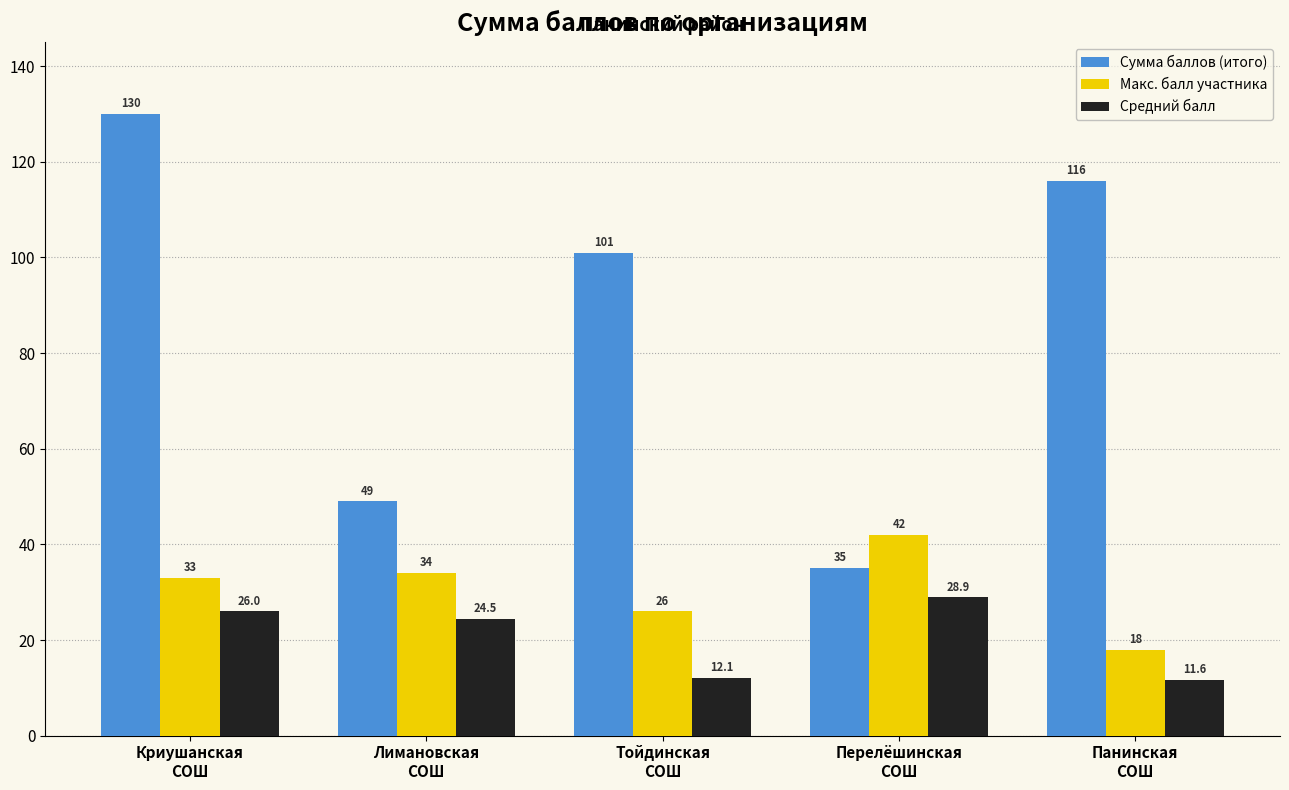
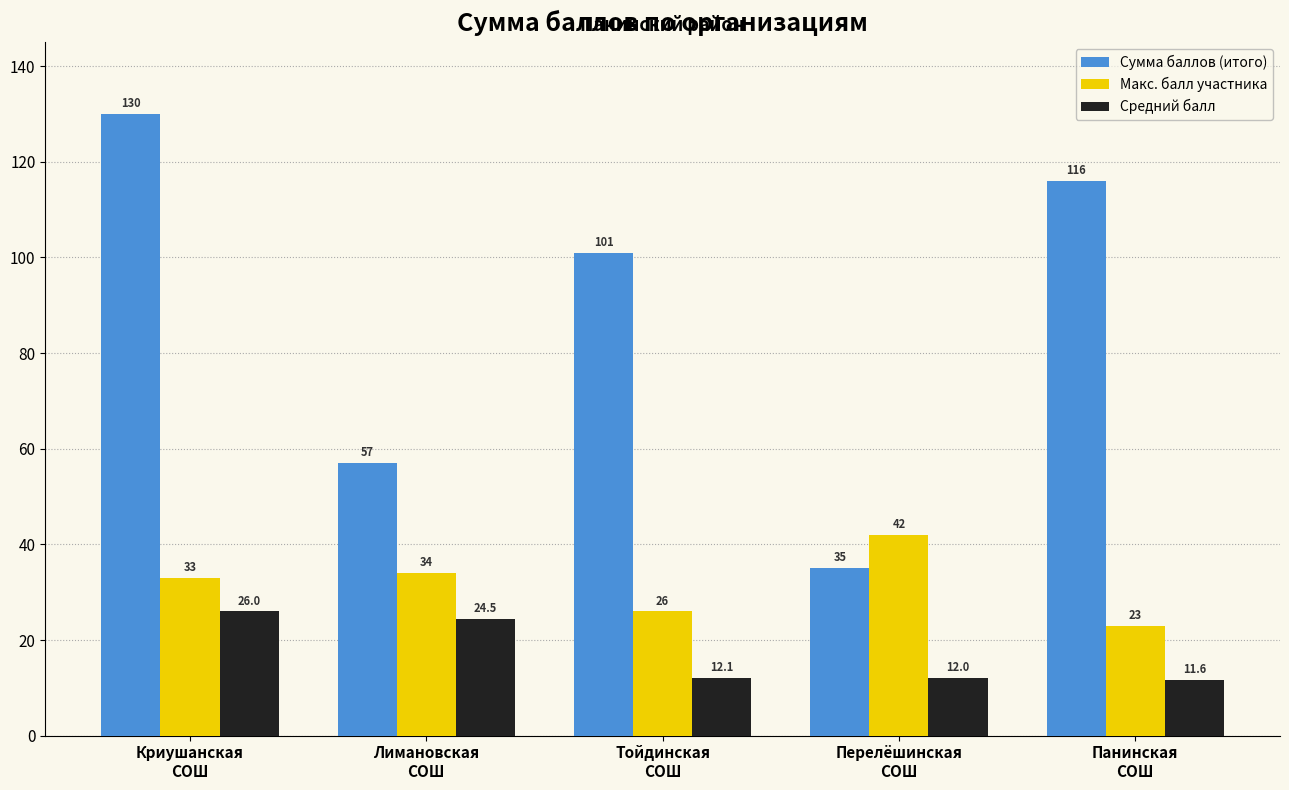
  {
    "Сумма баллов (итого)": {
      "Криушанская СОШ": 130,
-     "Лимановская СОШ": 49,
+     "Лимановская СОШ": 57,
      "Тойдинская СОШ": 101,
      "Перелёшинская СОШ": 35,
      "Панинская СОШ": 116
    },
    "Макс. балл участника": {
      "Криушанская СОШ": 33,
      "Лимановская СОШ": 34,
      "Тойдинская СОШ": 26,
      "Перелёшинская СОШ": 42,
-     "Панинская СОШ": 18
+     "Панинская СОШ": 23
    },
    "Средний балл": {
      "Криушанская СОШ": 26.0,
      "Лимановская СОШ": 24.5,
      "Тойдинская СОШ": 12.1,
-     "Перелёшинская СОШ": 28.9,
+     "Перелёшинская СОШ": 12.0,
      "Панинская СОШ": 11.6
    }
  }
